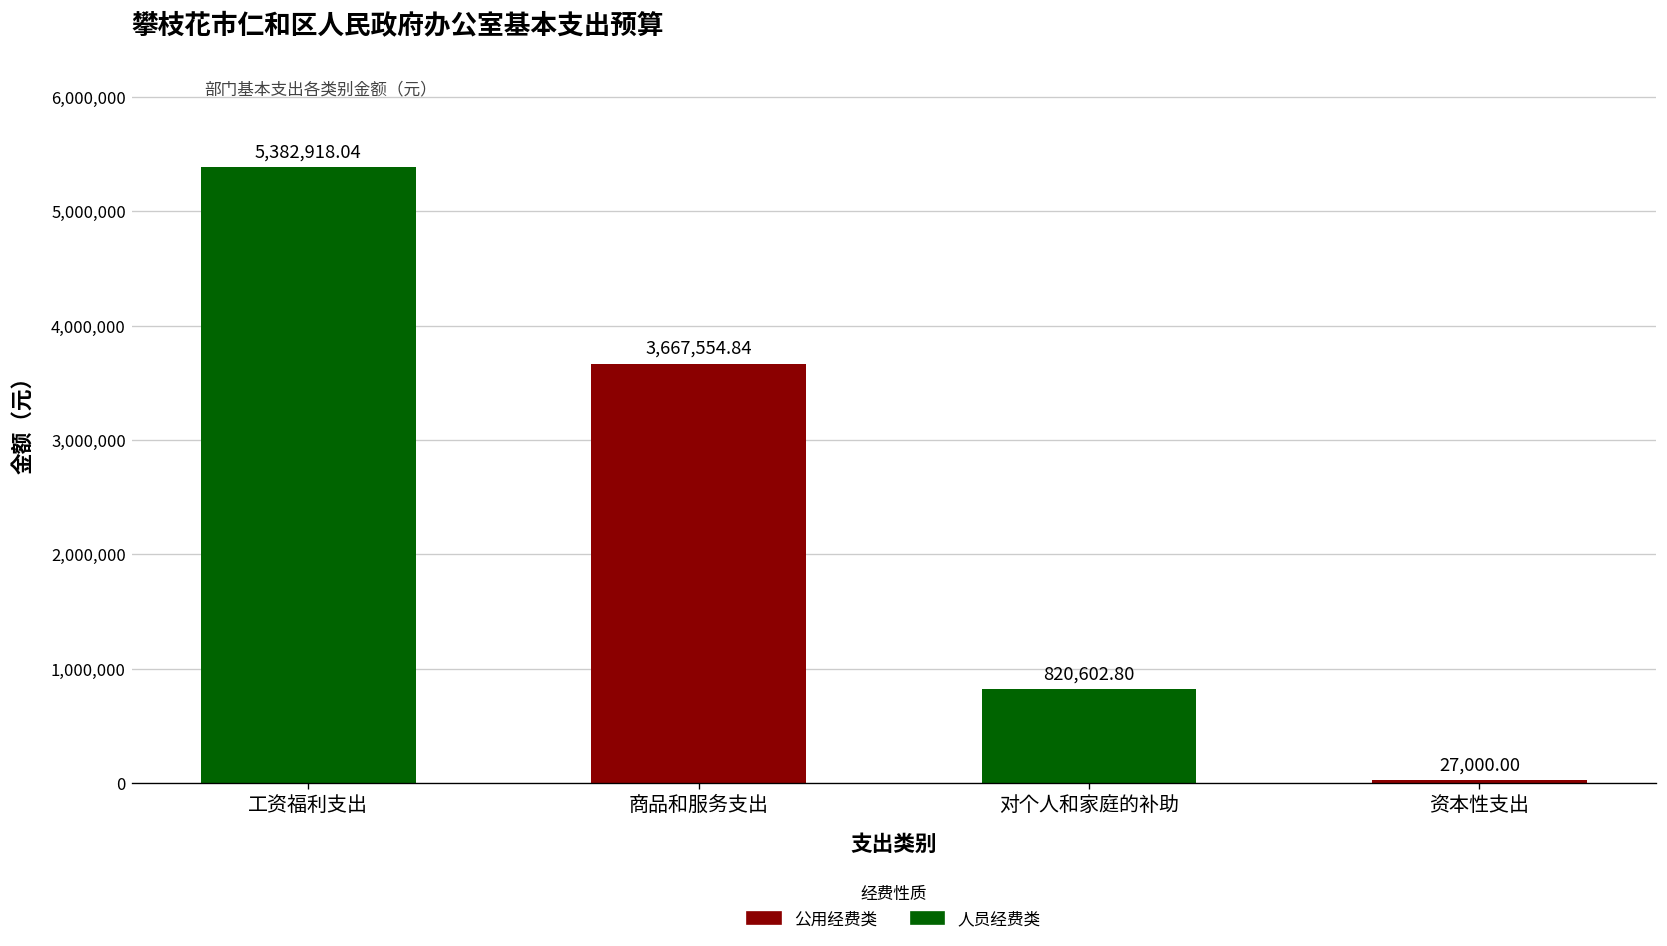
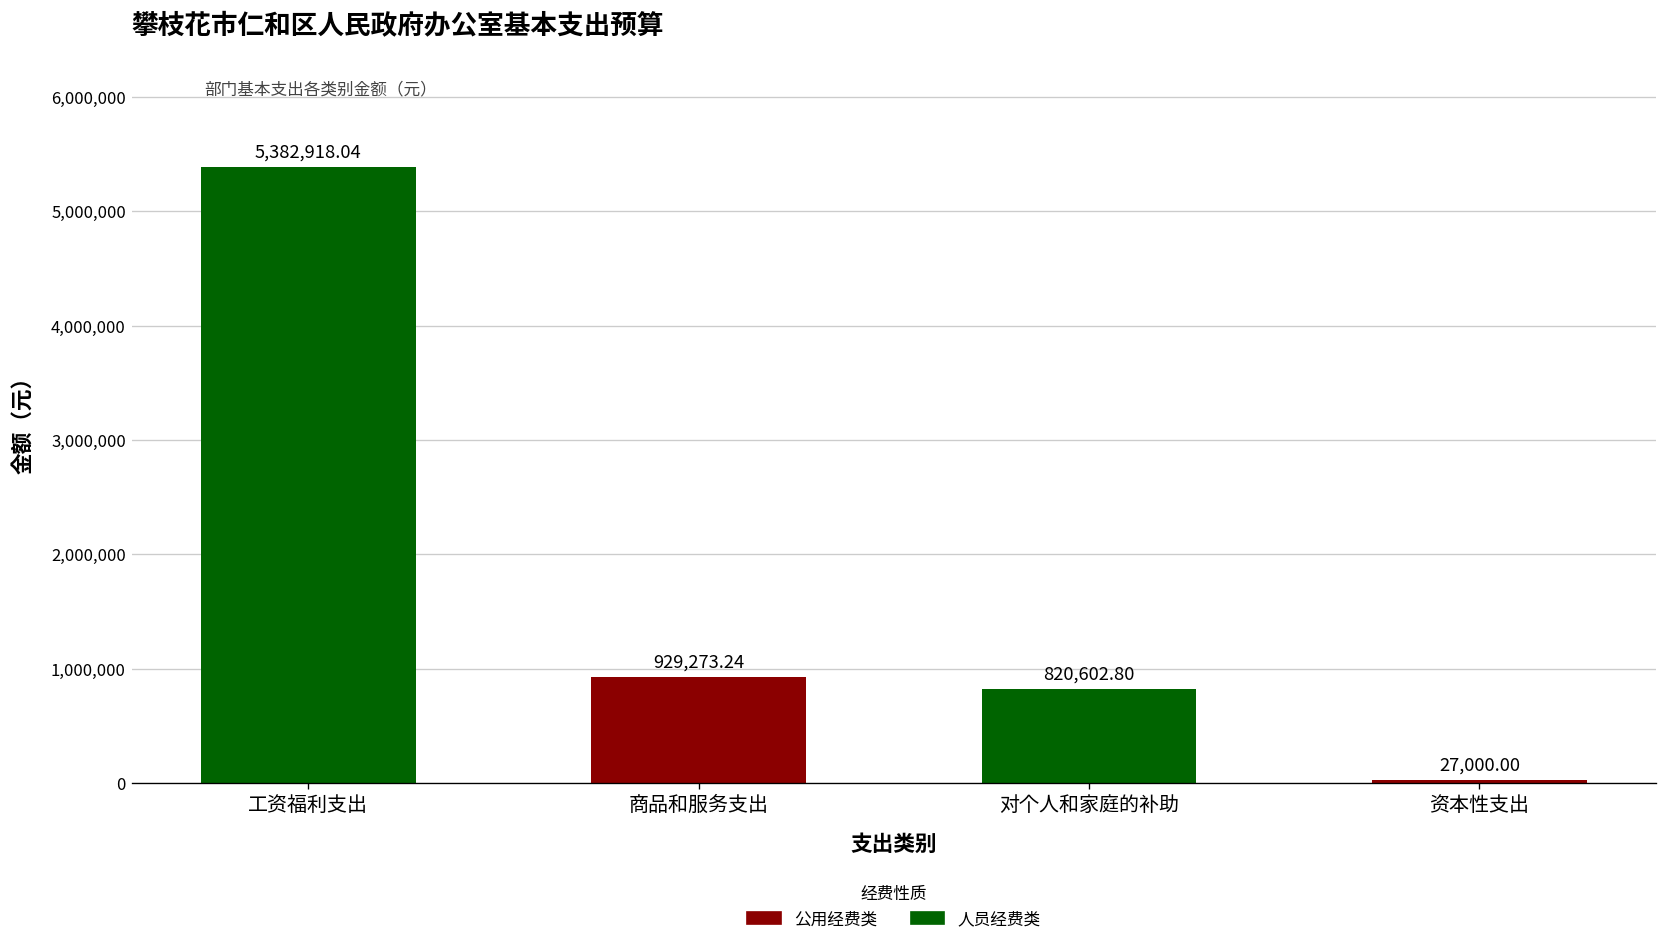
  {
    "工资福利支出": "5,382,918.04",
-   "商品和服务支出": "3,667,554.84",
+   "商品和服务支出": "929,273.24",
    "对个人和家庭的补助": "820,602.80",
    "资本性支出": "27,000.00"
  }
